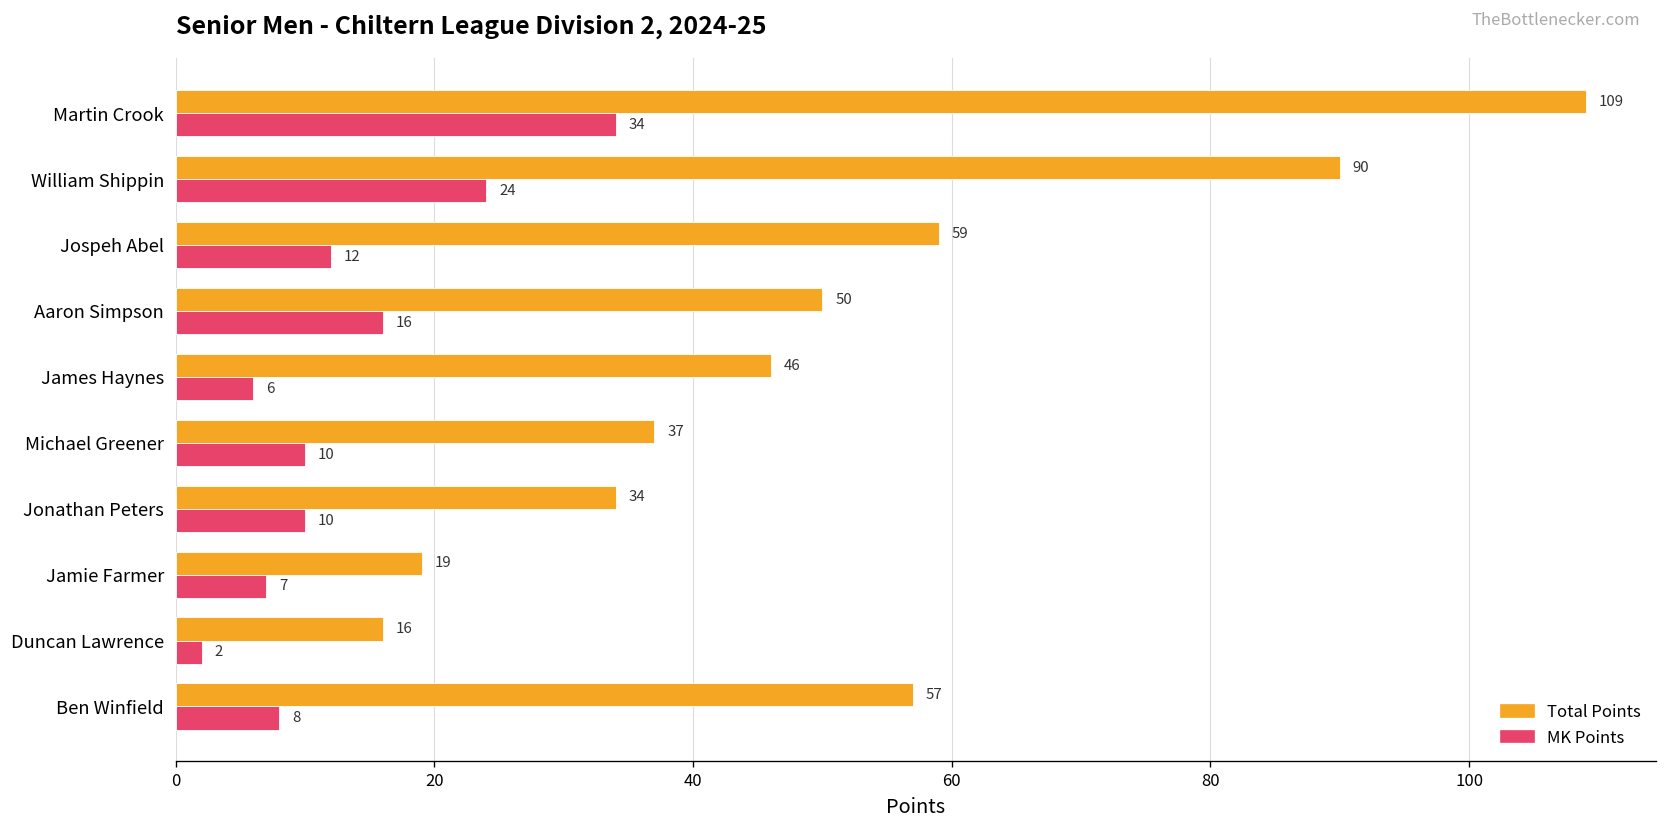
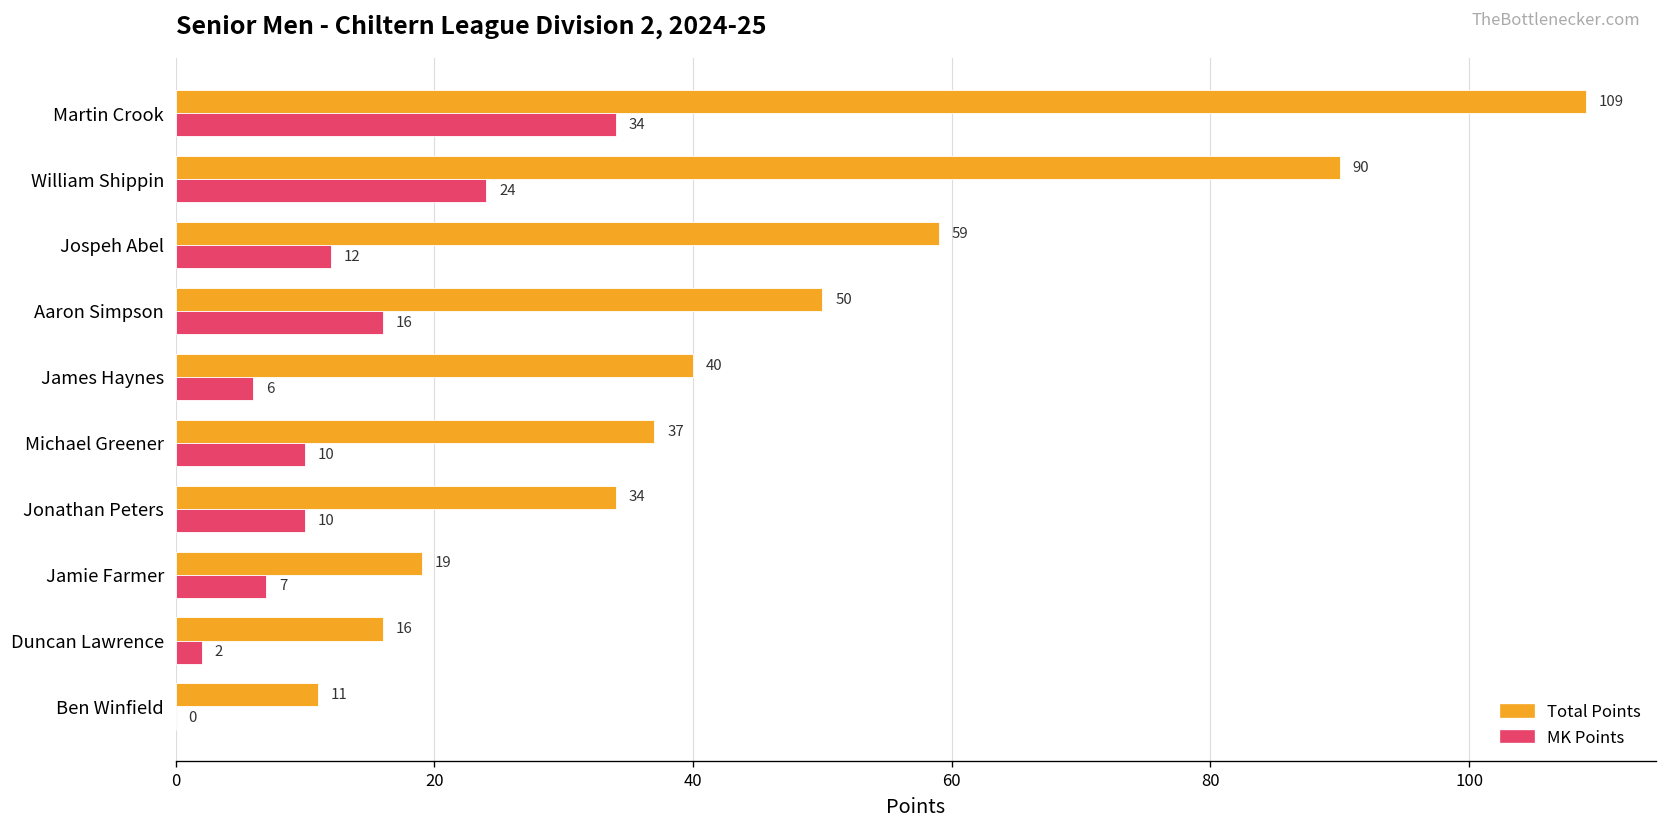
  {
    "Total Points": {
      "Martin Crook": 109,
      "William Shippin": 90,
      "Jospeh Abel": 59,
      "Aaron Simpson": 50,
-     "James Haynes": 46,
+     "James Haynes": 40,
      "Michael Greener": 37,
      "Jonathan Peters": 34,
      "Jamie Farmer": 19,
      "Duncan Lawrence": 16,
-     "Ben Winfield": 57
+     "Ben Winfield": 11
    },
    "MK Points": {
      "Martin Crook": 34,
      "William Shippin": 24,
      "Jospeh Abel": 12,
      "Aaron Simpson": 16,
      "James Haynes": 6,
      "Michael Greener": 10,
      "Jonathan Peters": 10,
      "Jamie Farmer": 7,
      "Duncan Lawrence": 2,
-     "Ben Winfield": 8
+     "Ben Winfield": 0
    }
  }
